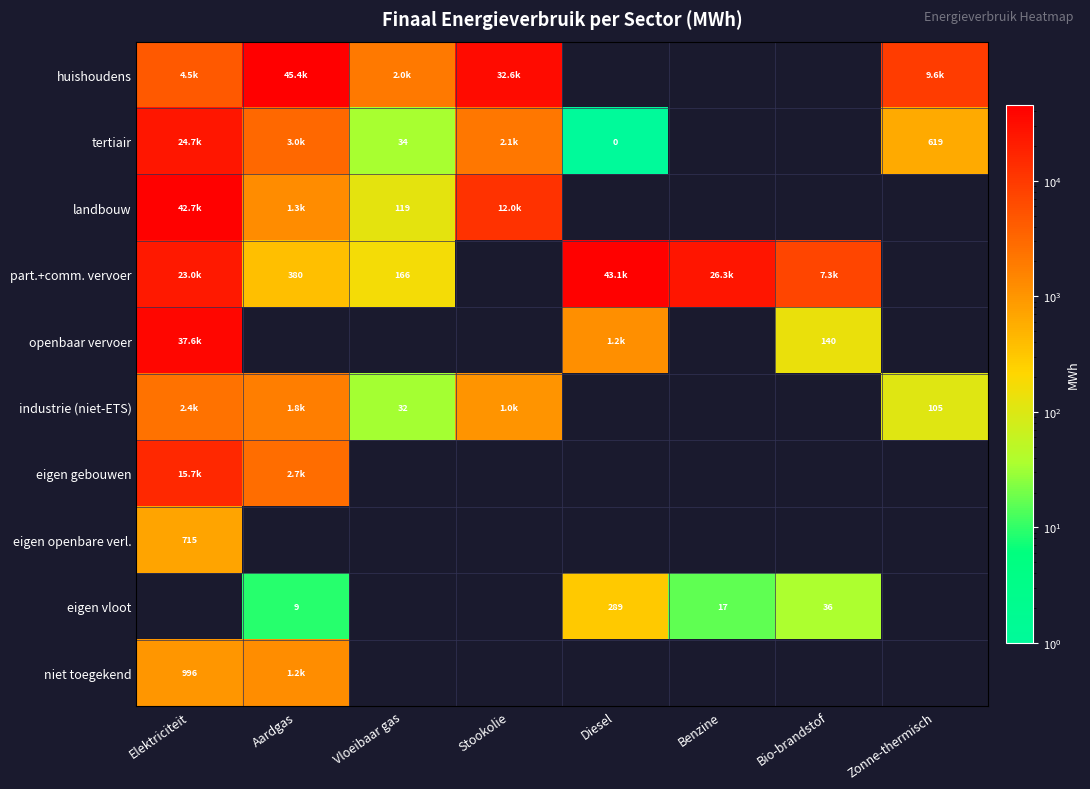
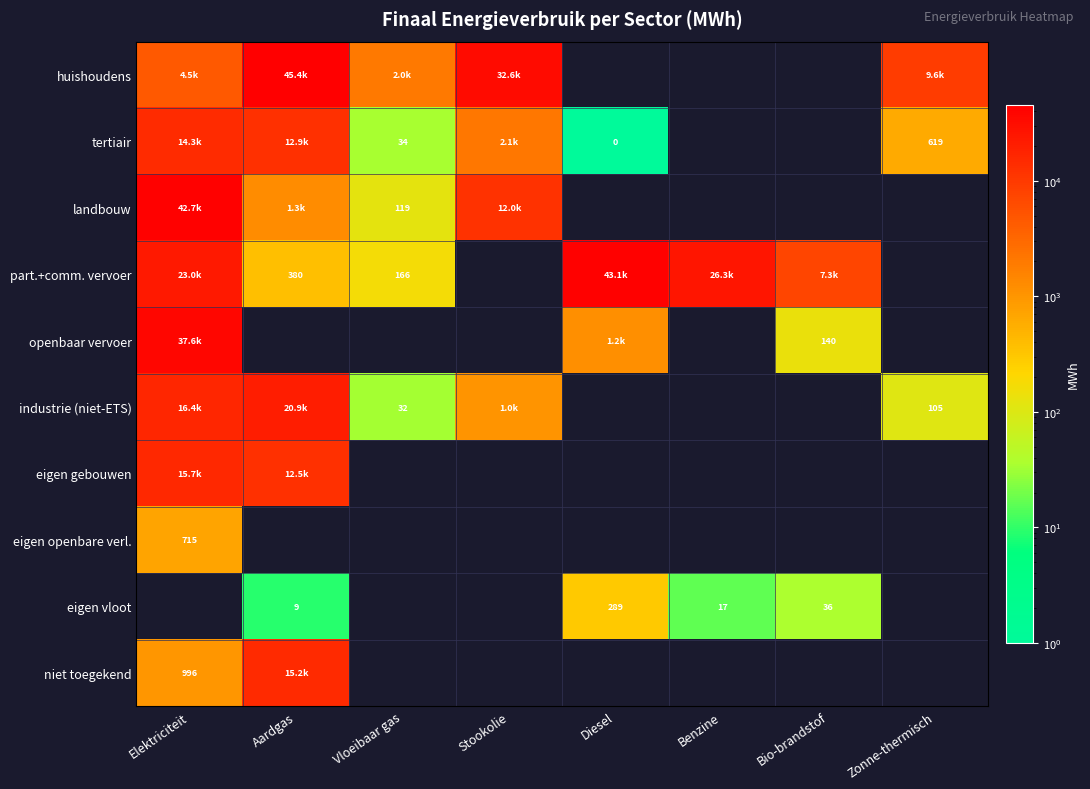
  {
    "huishoudens": {
      "Elektriciteit": "4.5k",
      "Aardgas": "45.4k",
      "Vloeibaar gas": "2.0k",
      "Stookolie": "32.6k",
      "Zonne-thermisch": "9.6k"
    },
    "tertiair": {
-     "Elektriciteit": "24.7k",
-     "Aardgas": "3.0k",
+     "Elektriciteit": "14.3k",
+     "Aardgas": "12.9k",
      "Vloeibaar gas": "34",
      "Stookolie": "2.1k",
      "Diesel": "0",
      "Zonne-thermisch": "619"
    },
    "landbouw": {
      "Elektriciteit": "42.7k",
      "Aardgas": "1.3k",
      "Vloeibaar gas": "119",
      "Stookolie": "12.0k"
    },
    "part.+comm. vervoer": {
      "Elektriciteit": "23.0k",
      "Aardgas": "380",
      "Vloeibaar gas": "166",
      "Diesel": "43.1k",
      "Benzine": "26.3k",
      "Bio-brandstof": "7.3k"
    },
    "openbaar vervoer": {
      "Elektriciteit": "37.6k",
      "Diesel": "1.2k",
      "Bio-brandstof": "140"
    },
    "industrie (niet-ETS)": {
-     "Elektriciteit": "2.4k",
-     "Aardgas": "1.8k",
+     "Elektriciteit": "16.4k",
+     "Aardgas": "20.9k",
      "Vloeibaar gas": "32",
      "Stookolie": "1.0k",
      "Zonne-thermisch": "105"
    },
    "eigen gebouwen": {
      "Elektriciteit": "15.7k",
-     "Aardgas": "2.7k"
+     "Aardgas": "12.5k"
    },
    "eigen openbare verl.": {
      "Elektriciteit": "715"
    },
    "eigen vloot": {
      "Aardgas": "9",
      "Diesel": "289",
      "Benzine": "17",
      "Bio-brandstof": "36"
    },
    "niet toegekend": {
      "Elektriciteit": "996",
-     "Aardgas": "1.2k"
+     "Aardgas": "15.2k"
    }
  }
